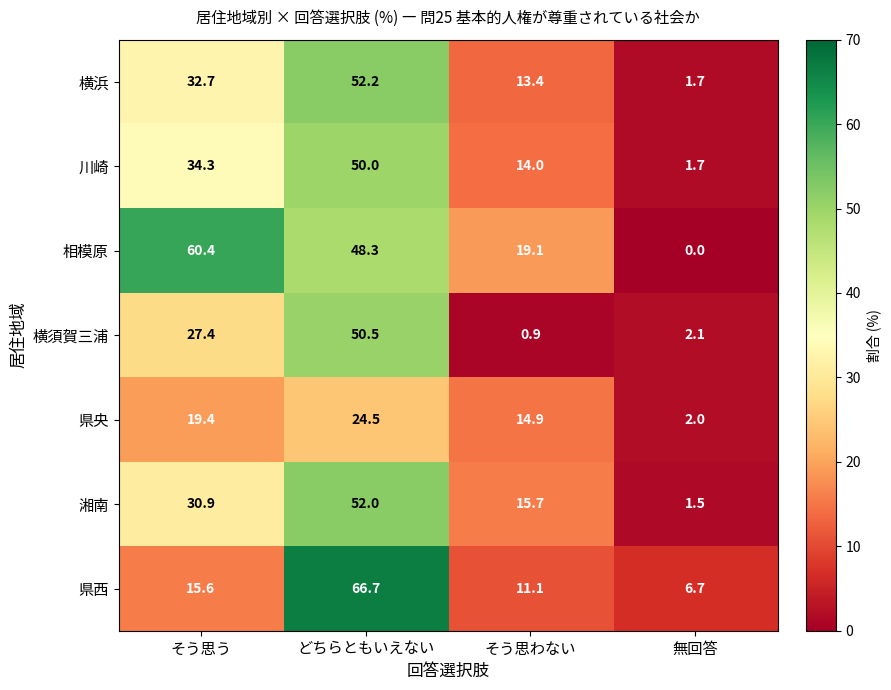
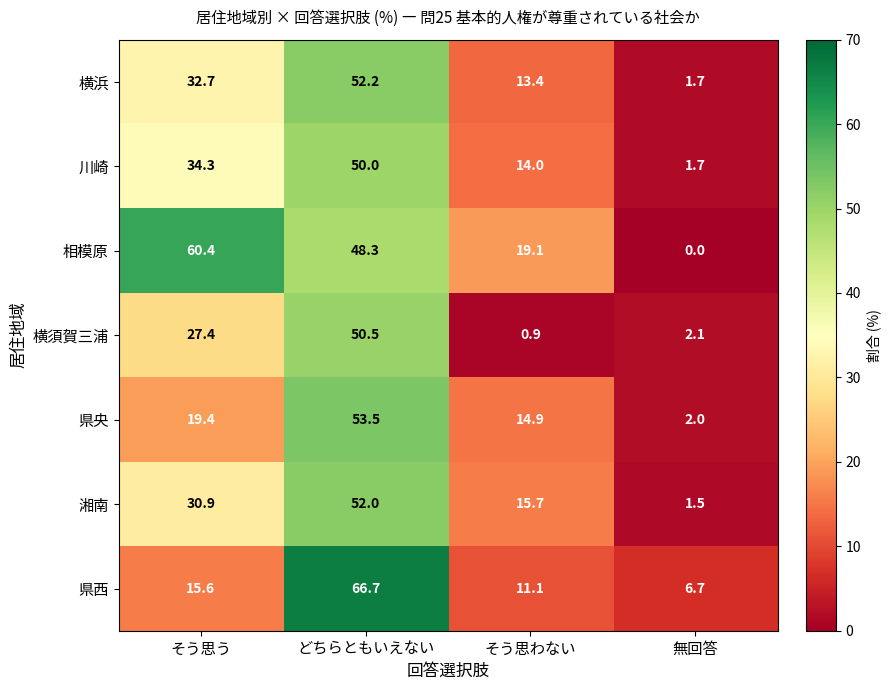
  {
    "横浜": {
      "そう思う": 32.7,
      "どちらともいえない": 52.2,
      "そう思わない": 13.4,
      "無回答": 1.7
    },
    "川崎": {
      "そう思う": 34.3,
      "どちらともいえない": 50.0,
      "そう思わない": 14.0,
      "無回答": 1.7
    },
    "相模原": {
      "そう思う": 60.4,
      "どちらともいえない": 48.3,
      "そう思わない": 19.1,
      "無回答": 0.0
    },
    "横須賀三浦": {
      "そう思う": 27.4,
      "どちらともいえない": 50.5,
      "そう思わない": 0.9,
      "無回答": 2.1
    },
    "県央": {
      "そう思う": 19.4,
-     "どちらともいえない": 24.5,
+     "どちらともいえない": 53.5,
      "そう思わない": 14.9,
      "無回答": 2.0
    },
    "湘南": {
      "そう思う": 30.9,
      "どちらともいえない": 52.0,
      "そう思わない": 15.7,
      "無回答": 1.5
    },
    "県西": {
      "そう思う": 15.6,
      "どちらともいえない": 66.7,
      "そう思わない": 11.1,
      "無回答": 6.7
    }
  }
